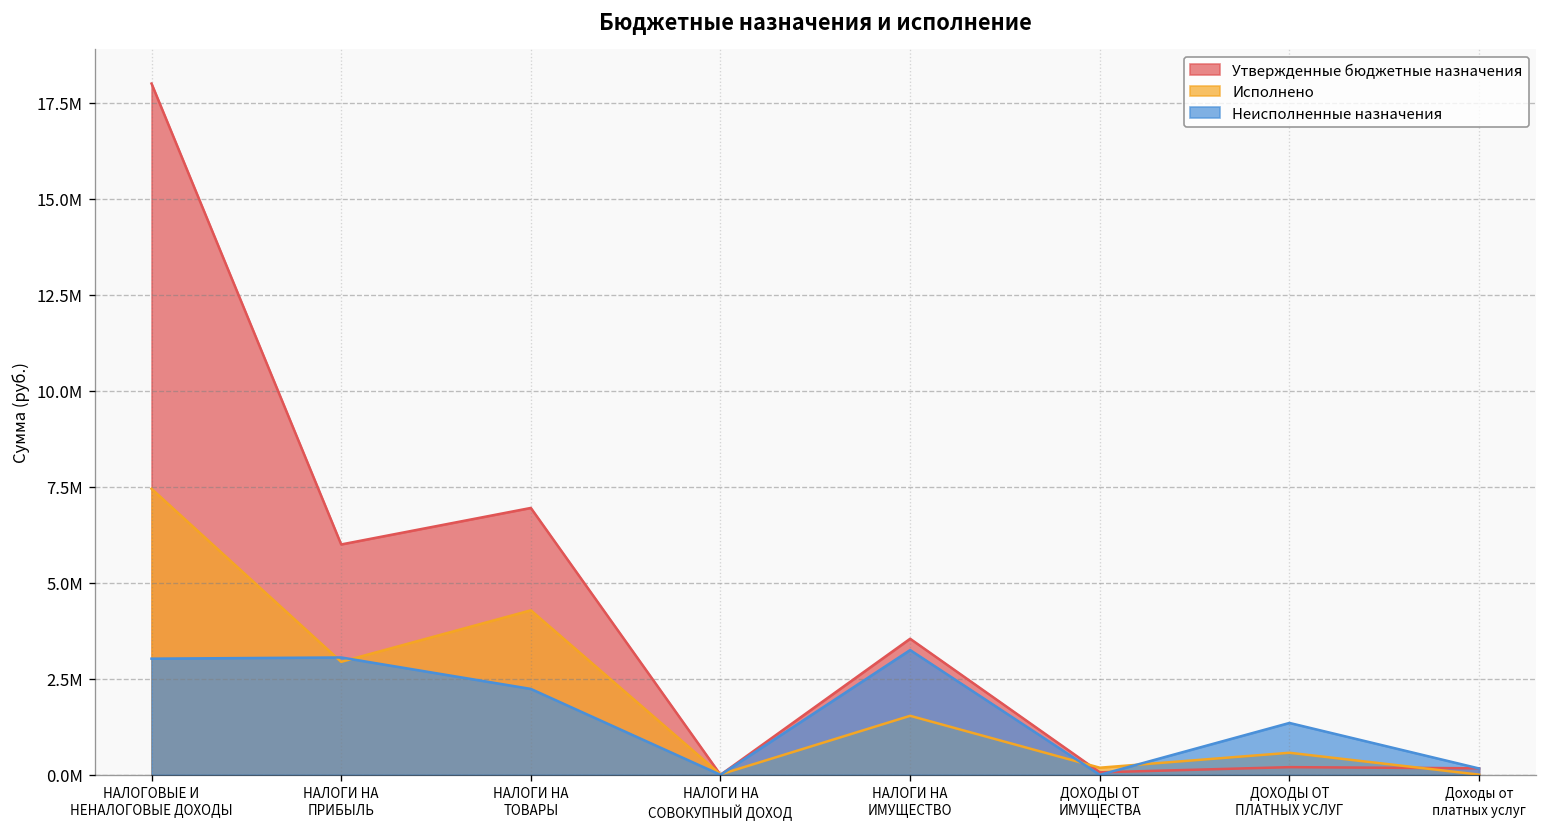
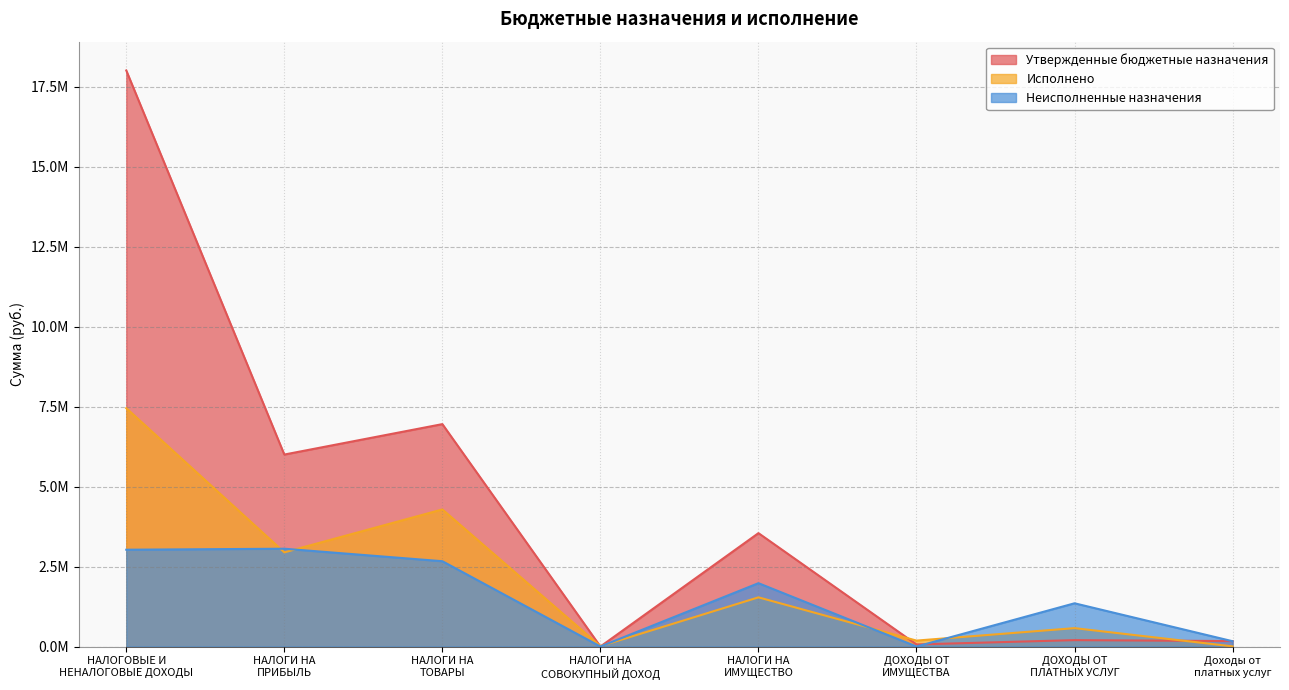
  {
    "Утвержденные бюджетные назначения": {
      "НАЛОГОВЫЕ И НЕНАЛОГОВЫЕ ДОХОДЫ": 18000000,
      "НАЛОГИ НА ПРИБЫЛЬ": 6000000,
      "НАЛОГИ НА ТОВАРЫ": 7000000,
      "НАЛОГИ НА ИМУЩЕСТВО": 3500000,
      "ДОХОДЫ ОТ ПЛАТНЫХ УСЛУГ": 200000
    },
    "Исполнено": {
      "НАЛОГОВЫЕ И НЕНАЛОГОВЫЕ ДОХОДЫ": 7400000,
      "НАЛОГИ НА ПРИБЫЛЬ": 2900000,
      "НАЛОГИ НА ТОВАРЫ": 4300000,
      "НАЛОГИ НА ИМУЩЕСТВО": 1500000,
      "ДОХОДЫ ОТ ИМУЩЕСТВА": 200000,
      "ДОХОДЫ ОТ ПЛАТНЫХ УСЛУГ": 600000,
      "Доходы от платных услуг": 0
    },
    "Неисполненные назначения": {
      "НАЛОГОВЫЕ И НЕНАЛОГОВЫЕ ДОХОДЫ": 3000000,
      "НАЛОГИ НА ПРИБЫЛЬ": 3100000,
-     "НАЛОГИ НА ТОВАРЫ": 2200000,
-     "НАЛОГИ НА ИМУЩЕСТВО": 3200000,
+     "НАЛОГИ НА ТОВАРЫ": 2700000,
+     "НАЛОГИ НА ИМУЩЕСТВО": 2000000,
      "ДОХОДЫ ОТ ПЛАТНЫХ УСЛУГ": 1400000
    }
  }
